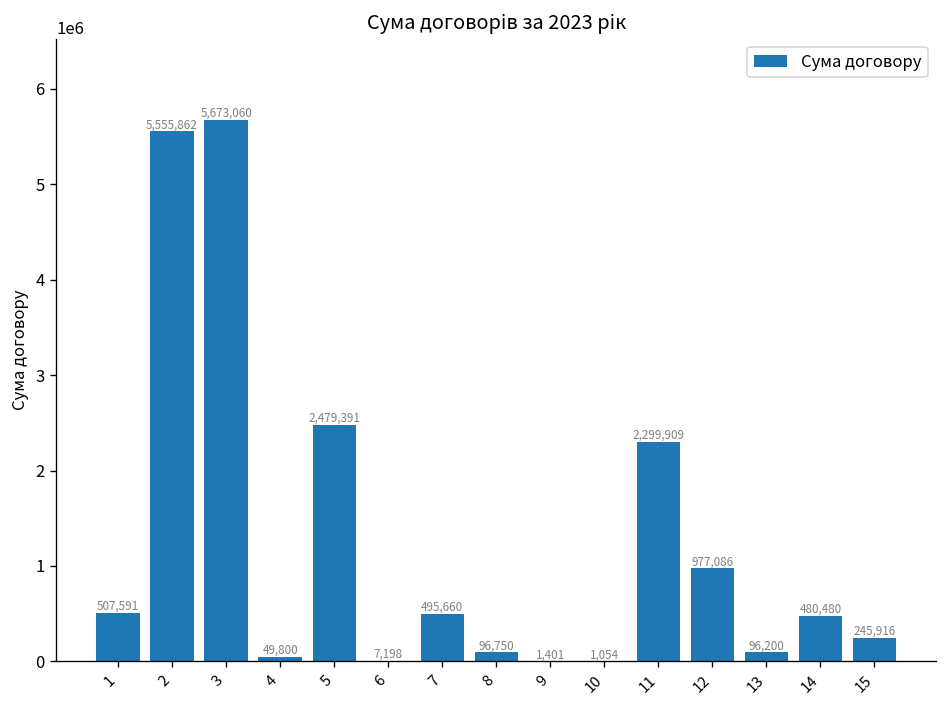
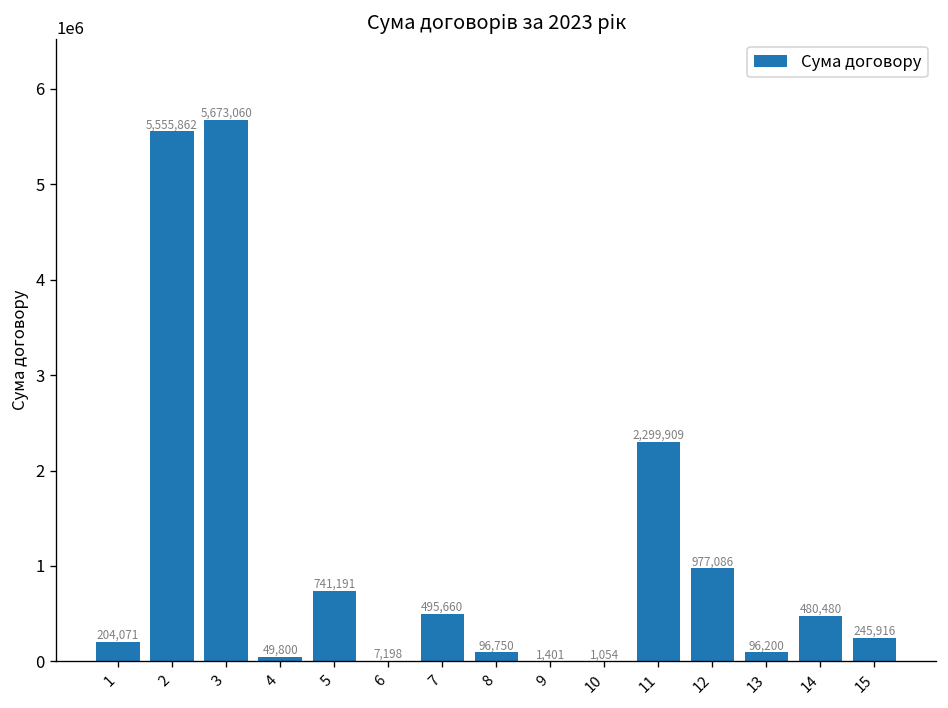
  {
-   "1": "507,591",
+   "1": "204,071",
    "2": "5,555,862",
    "3": "5,673,060",
    "4": "49,800",
-   "5": "2,479,391",
+   "5": "741,191",
    "6": "7,198",
    "7": "495,660",
    "8": "96,750",
    "9": "1,401",
    "10": "1,054",
    "11": "2,299,909",
    "12": "977,086",
    "13": "96,200",
    "14": "480,480",
    "15": "245,916"
  }
